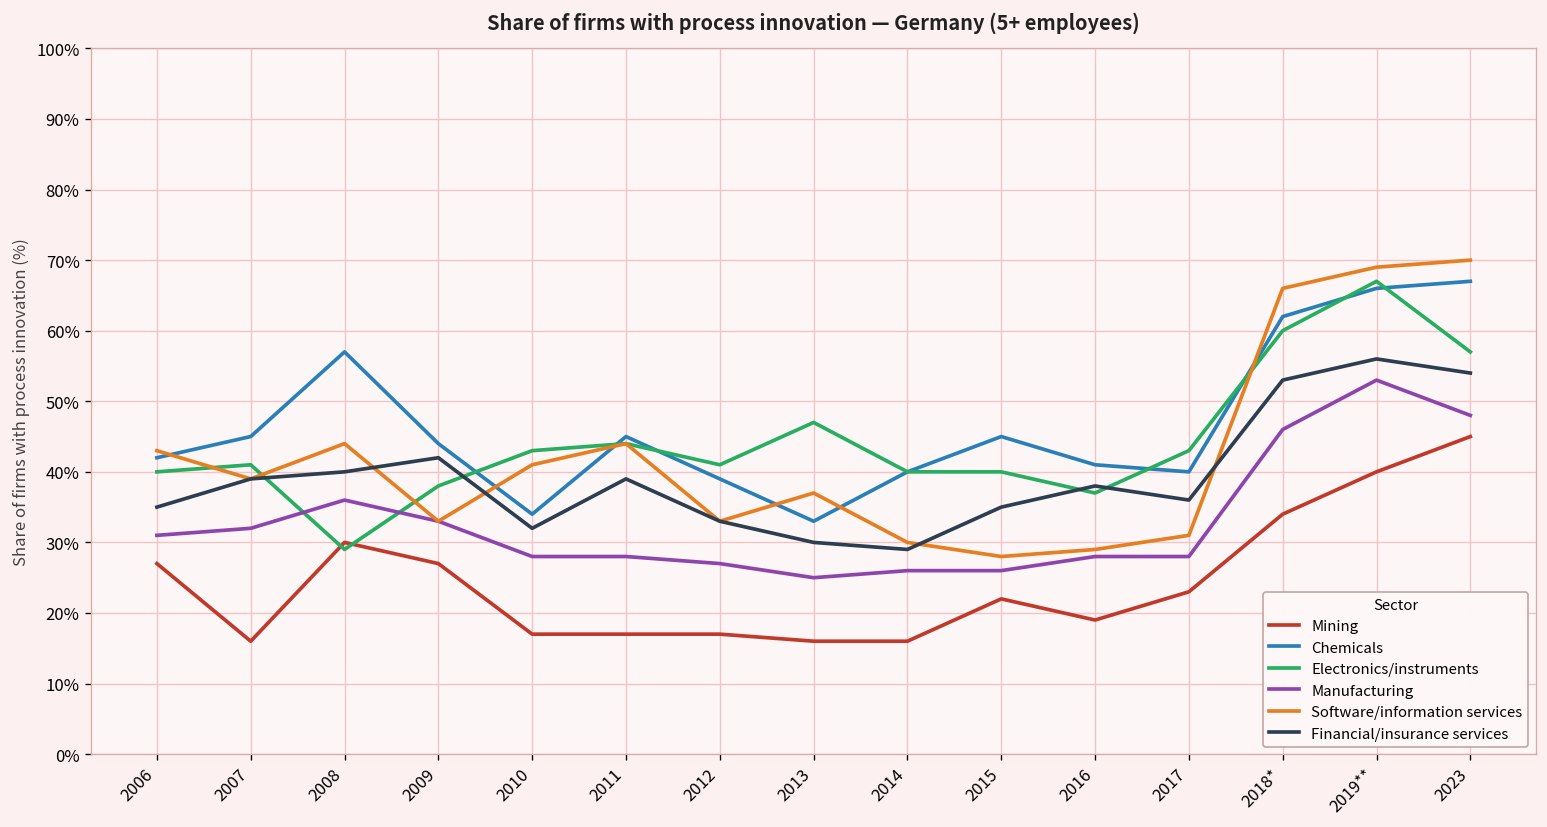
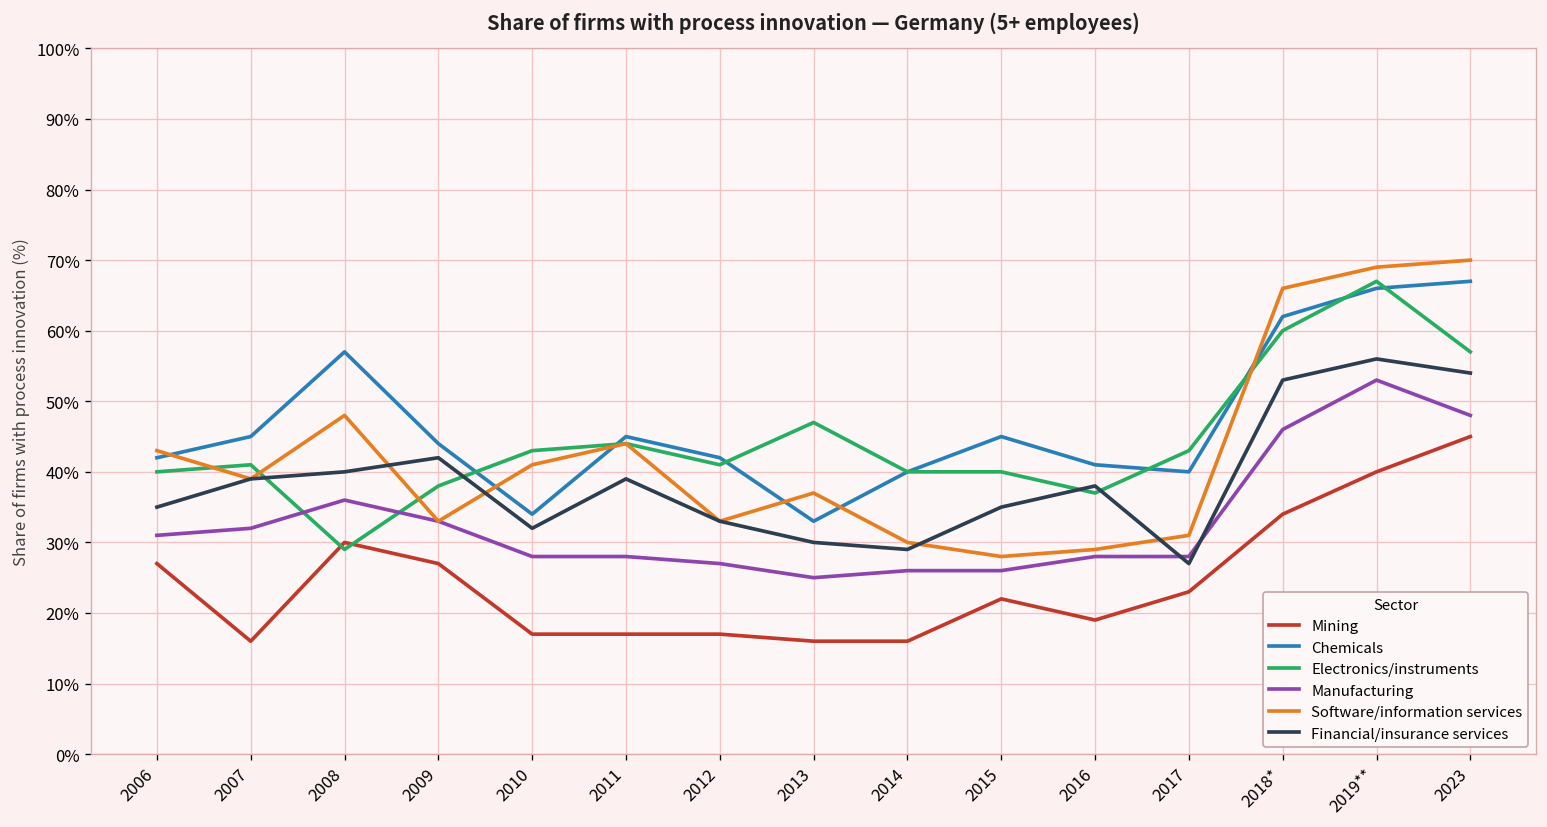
  {
    "Mining": {
      "2006": "27%",
      "2007": "16%",
      "2008": "30%",
      "2009": "27%",
      "2010": "17%",
      "2011": "17%",
      "2012": "17%",
      "2013": "16%",
      "2014": "16%",
      "2015": "22%",
      "2016": "19%",
      "2017": "23%",
      "2018*": "34%",
      "2019**": "40%",
      "2023": "45%"
    },
    "Chemicals": {
      "2006": "42%",
      "2007": "45%",
      "2008": "57%",
      "2009": "44%",
      "2010": "34%",
      "2011": "45%",
-     "2012": "39%",
+     "2012": "42%",
      "2013": "33%",
      "2015": "45%",
      "2016": "41%",
      "2017": "40%",
      "2018*": "62%",
      "2019**": "66%",
      "2023": "67%"
    },
    "Electronics/instruments": {
      "2006": "40%",
      "2007": "41%",
      "2008": "29%",
      "2009": "38%",
      "2010": "43%",
      "2012": "41%",
      "2013": "47%",
      "2015": "40%",
      "2016": "37%",
      "2017": "43%",
      "2018*": "60%",
      "2019**": "67%",
      "2023": "57%"
    },
    "Manufacturing": {
      "2006": "31%",
      "2007": "32%",
      "2008": "36%",
      "2010": "28%",
      "2011": "28%",
      "2012": "27%",
      "2013": "25%",
      "2014": "26%",
      "2015": "26%",
      "2016": "28%",
      "2017": "28%",
      "2018*": "46%",
      "2019**": "53%",
      "2023": "48%"
    },
    "Software/information services": {
      "2006": "43%",
-     "2008": "44%",
+     "2008": "48%",
      "2010": "41%",
      "2013": "37%",
      "2014": "30%",
      "2015": "28%",
      "2016": "29%",
      "2017": "31%",
      "2018*": "66%",
      "2019**": "69%",
      "2023": "70%"
    },
    "Financial/insurance services": {
      "2006": "35%",
      "2008": "40%",
      "2009": "42%",
      "2010": "32%",
      "2011": "39%",
      "2013": "30%",
      "2014": "29%",
      "2015": "35%",
      "2016": "38%",
-     "2017": "36%",
+     "2017": "27%",
      "2018*": "53%",
      "2019**": "56%",
      "2023": "54%"
    }
  }
